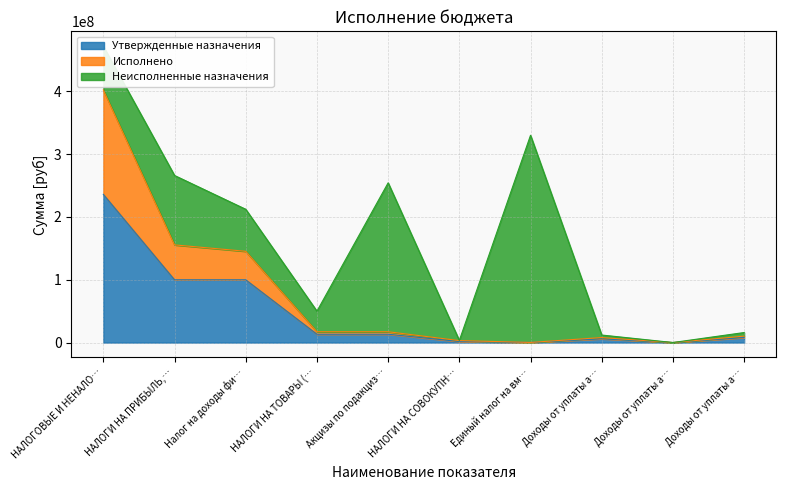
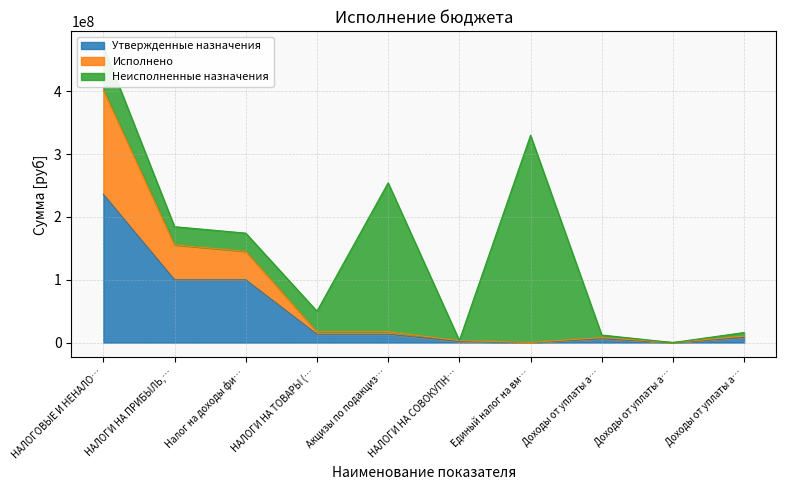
  {
    "Утвержденные назначения": {
      "НАЛОГОВЫЕ И НЕНАЛО…": 240000000,
      "НАЛОГИ НА ПРИБЫЛЬ,…": 100000000,
      "Налог на доходы фи…": 100000000
    },
    "Исполнено": {
      "НАЛОГОВЫЕ И НЕНАЛО…": 170000000,
      "НАЛОГИ НА ПРИБЫЛЬ,…": 60000000,
      "Налог на доходы фи…": 50000000
    },
    "Неисполненные назначения": {
-     "НАЛОГИ НА ПРИБЫЛЬ,…": 110000000,
-     "Налог на доходы фи…": 70000000,
+     "НАЛОГИ НА ПРИБЫЛЬ,…": 30000000,
+     "Налог на доходы фи…": 30000000,
      "НАЛОГИ НА ТОВАРЫ (…": 30000000,
      "Акцизы по подакциз…": 240000000,
      "Единый налог на вм…": 330000000
    }
  }
